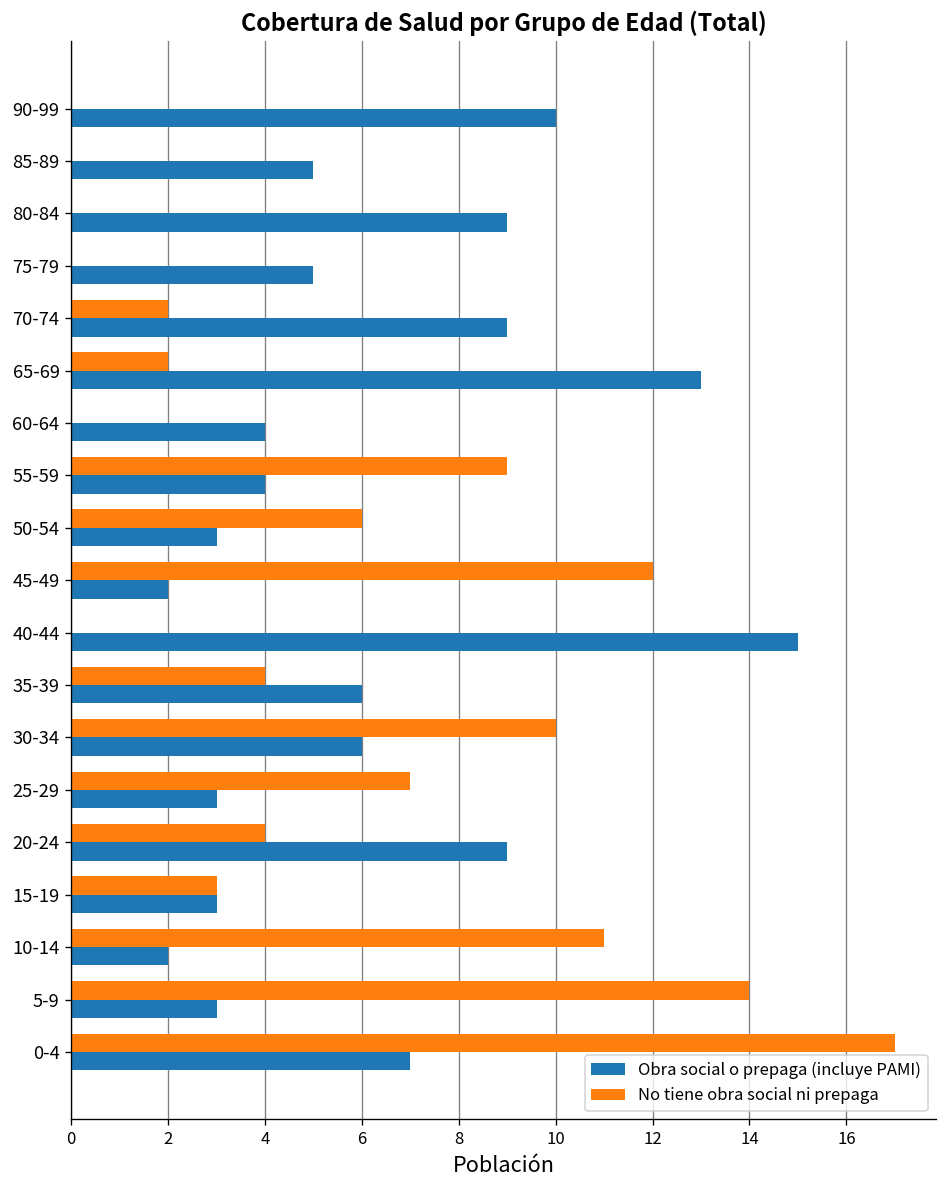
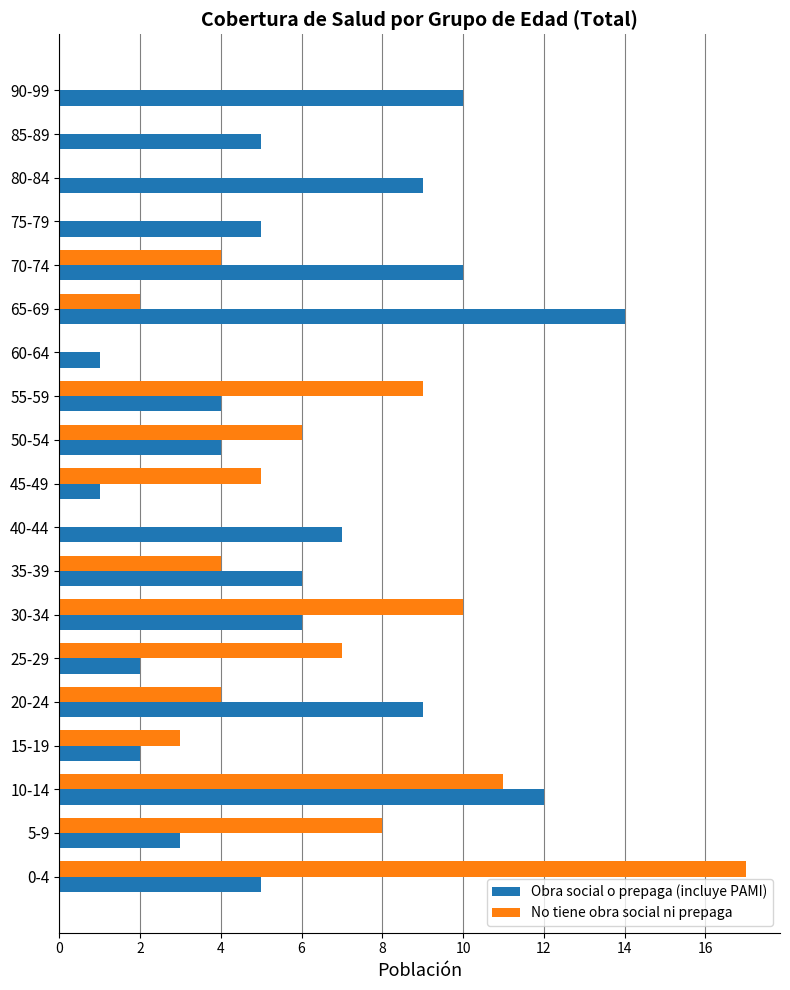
  {
    "Obra social o prepaga (incluye PAMI)": {
      "90-99": 10,
      "85-89": 5,
      "80-84": 9,
      "75-79": 5,
-     "70-74": 9,
-     "65-69": 13,
-     "60-64": 4,
+     "70-74": 10,
+     "65-69": 14,
+     "60-64": 1,
      "55-59": 4,
-     "50-54": 3,
-     "45-49": 2,
-     "40-44": 15,
+     "50-54": 4,
+     "45-49": 1,
+     "40-44": 7,
      "35-39": 6,
      "30-34": 6,
-     "25-29": 3,
+     "25-29": 2,
      "20-24": 9,
-     "15-19": 3,
-     "10-14": 2,
+     "15-19": 2,
+     "10-14": 12,
      "5-9": 3,
-     "0-4": 7
+     "0-4": 5
    },
    "No tiene obra social ni prepaga": {
      "90-99": 0,
      "85-89": 0,
      "80-84": 0,
      "75-79": 0,
-     "70-74": 2,
+     "70-74": 4,
      "65-69": 2,
      "60-64": 0,
      "55-59": 9,
      "50-54": 6,
-     "45-49": 12,
+     "45-49": 5,
      "40-44": 0,
      "35-39": 4,
      "30-34": 10,
      "25-29": 7,
      "20-24": 4,
      "15-19": 3,
      "10-14": 11,
-     "5-9": 14,
+     "5-9": 8,
      "0-4": 17
    }
  }
